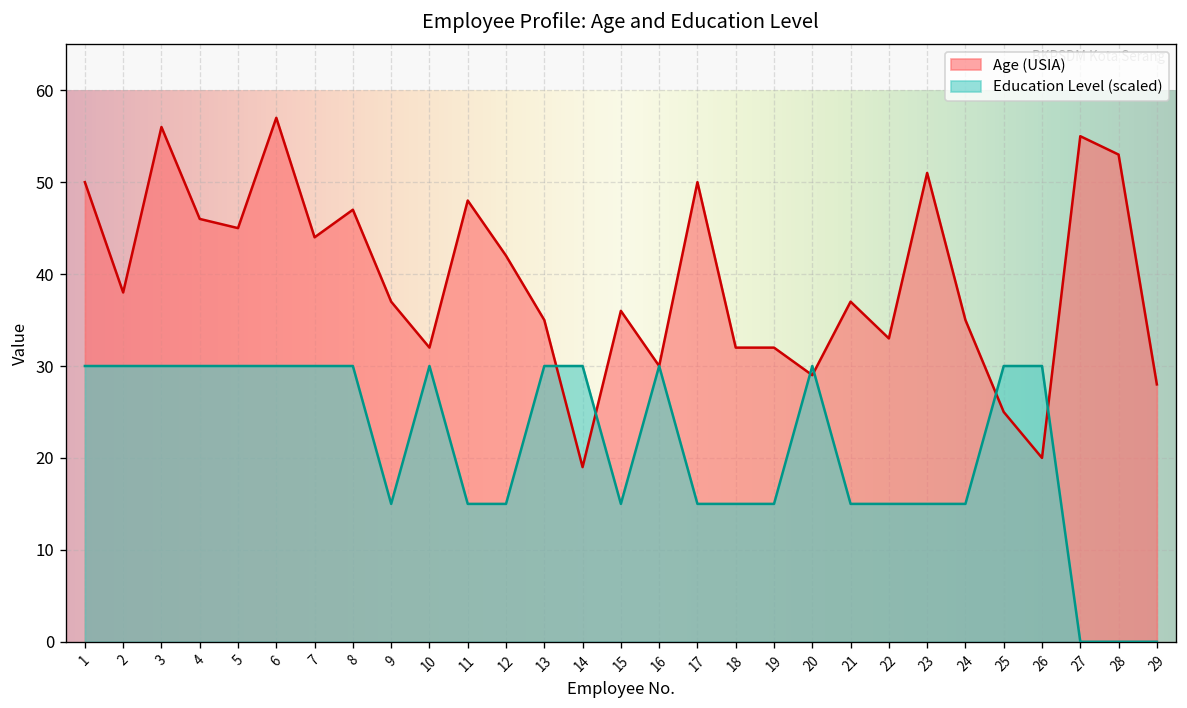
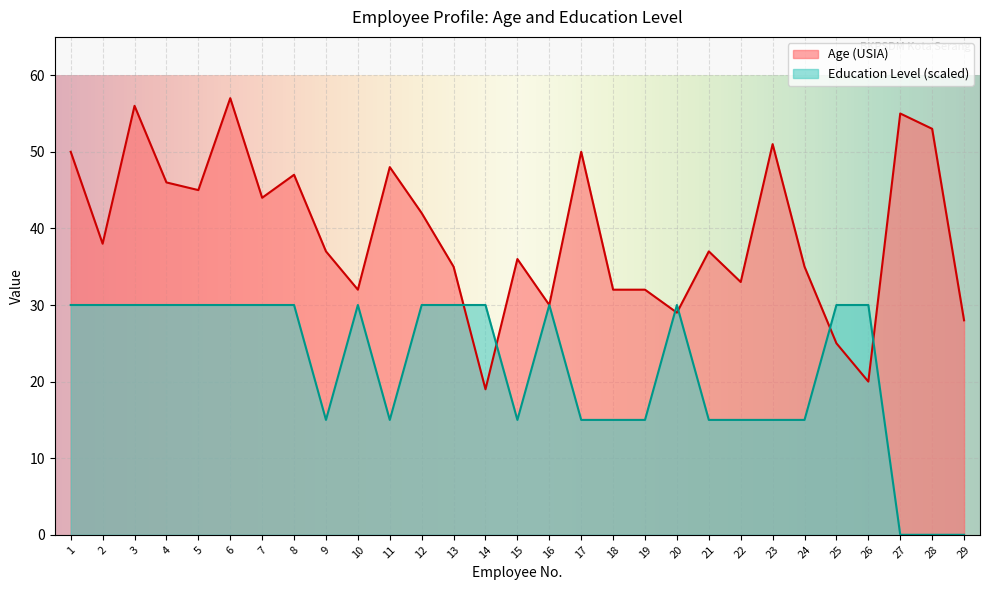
  {
    "Age (USIA)": {
      "1": 50,
      "2": 38,
      "3": 56,
      "4": 46,
      "5": 45,
      "6": 57,
      "7": 44,
      "8": 47,
      "9": 37,
      "10": 32,
      "11": 48,
      "12": 42,
      "13": 35,
      "14": 19,
      "15": 36,
      "17": 50,
      "18": 32,
      "19": 32,
      "20": 29,
      "21": 37,
      "22": 33,
      "23": 51,
      "24": 35,
      "25": 25,
      "26": 20,
      "27": 55,
      "28": 53,
      "29": 28
    },
    "Education Level (scaled)": {
      "1": 30,
      "2": 30,
      "3": 30,
      "4": 30,
      "5": 30,
      "6": 30,
      "7": 30,
      "8": 30,
      "9": 15,
      "10": 30,
      "11": 15,
-     "12": 15,
+     "12": 30,
      "13": 30,
      "14": 30,
      "15": 15,
      "17": 15,
      "18": 15,
      "19": 15,
      "20": 30,
      "21": 15,
      "22": 15,
      "23": 15,
      "24": 15,
      "25": 30,
      "26": 30,
      "27": 0,
      "28": 0,
      "29": 0
    }
  }
